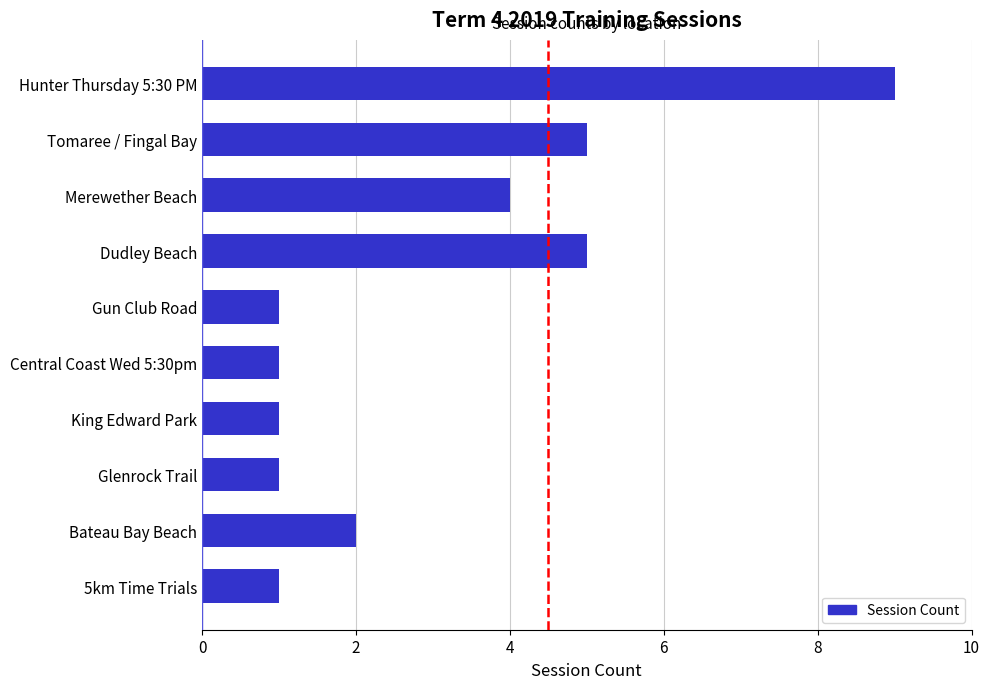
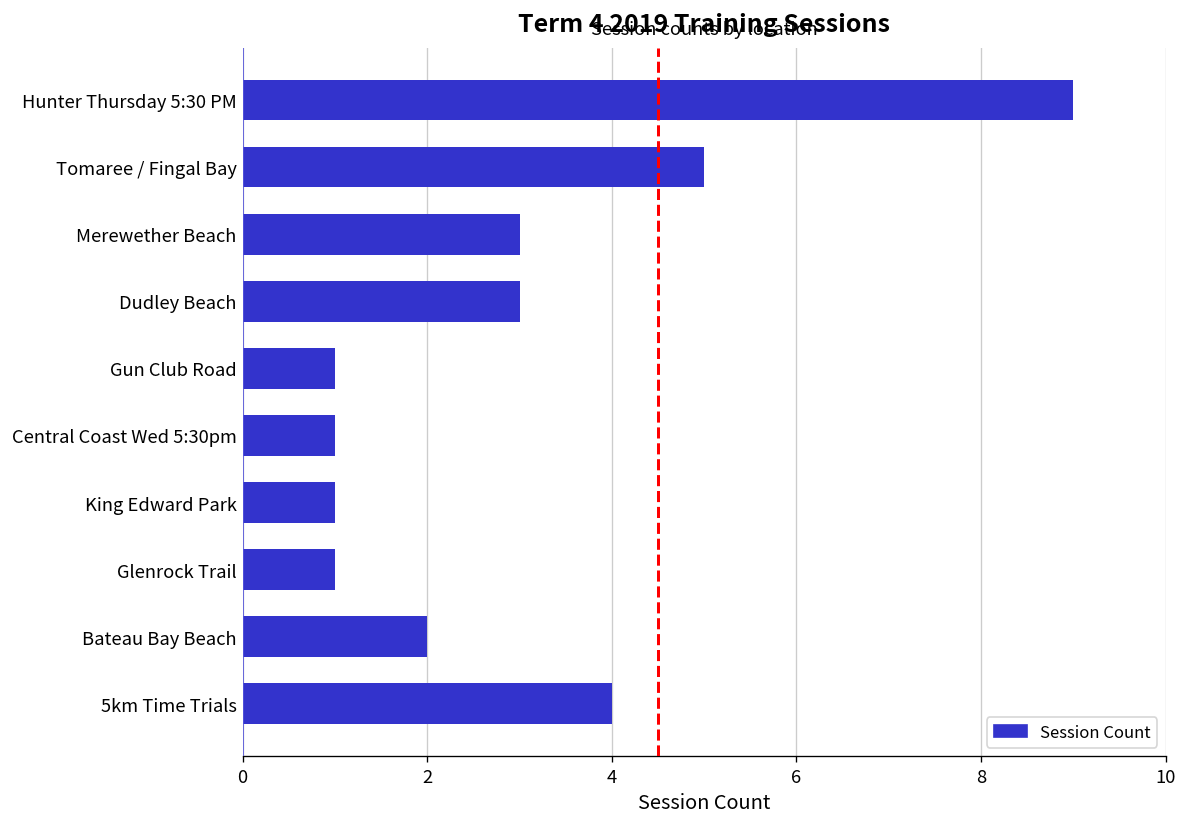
  {
    "Hunter Thursday 5:30 PM": 9,
    "Tomaree / Fingal Bay": 5,
-   "Merewether Beach": 4,
-   "Dudley Beach": 5,
+   "Merewether Beach": 3,
+   "Dudley Beach": 3,
    "Gun Club Road": 1,
    "Central Coast Wed 5:30pm": 1,
    "King Edward Park": 1,
    "Glenrock Trail": 1,
    "Bateau Bay Beach": 2,
-   "5km Time Trials": 1
+   "5km Time Trials": 4
  }
